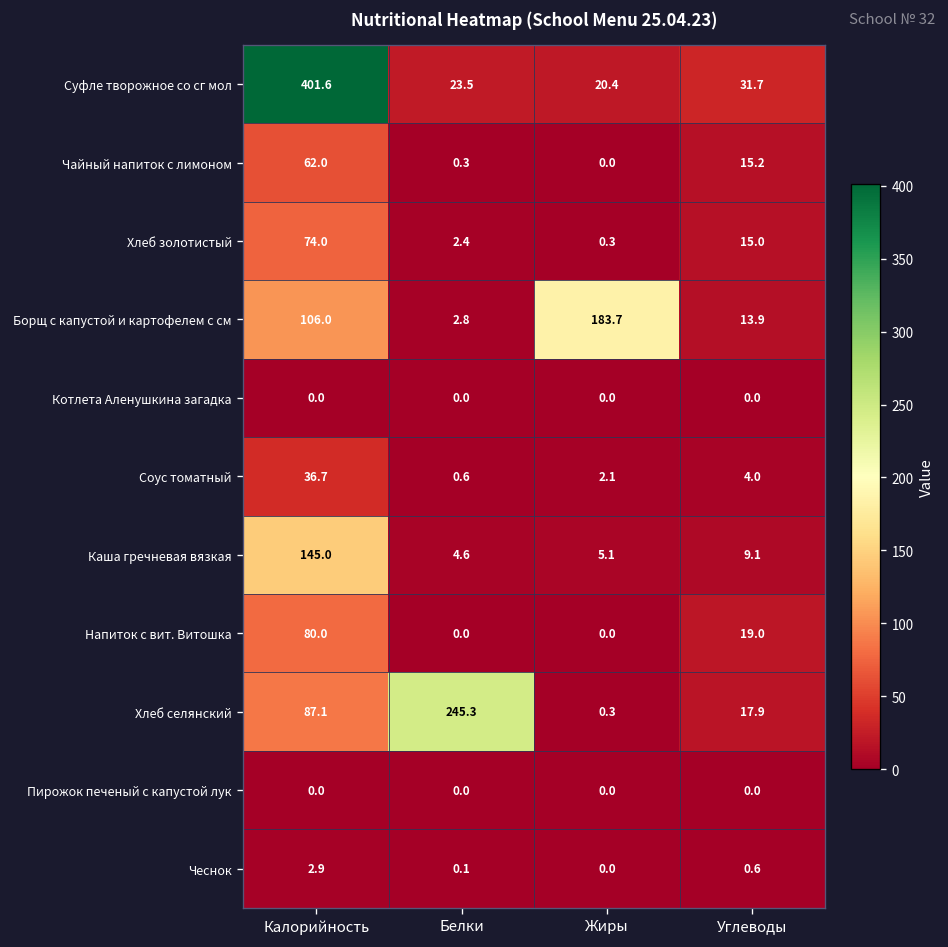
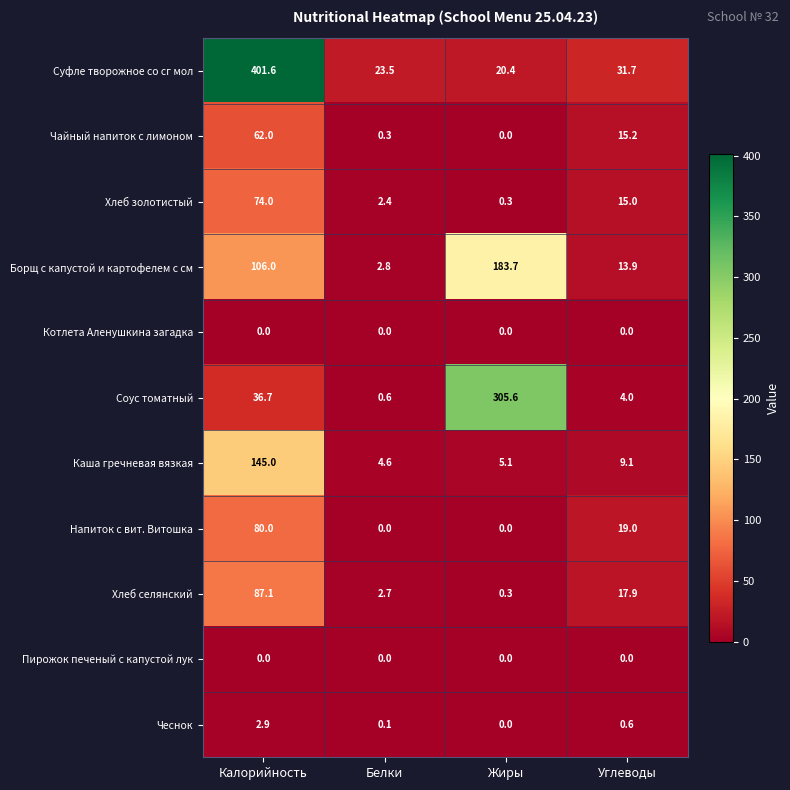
  {
    "Суфле творожное со сг мол": {
      "Калорийность": 401.6,
      "Белки": 23.5,
      "Жиры": 20.4,
      "Углеводы": 31.7
    },
    "Чайный напиток с лимоном": {
      "Калорийность": 62.0,
      "Белки": 0.3,
      "Жиры": 0.0,
      "Углеводы": 15.2
    },
    "Хлеб золотистый": {
      "Калорийность": 74.0,
      "Белки": 2.4,
      "Жиры": 0.3,
      "Углеводы": 15.0
    },
    "Борщ с капустой и картофелем с см": {
      "Калорийность": 106.0,
      "Белки": 2.8,
      "Жиры": 183.7,
      "Углеводы": 13.9
    },
    "Котлета Аленушкина загадка": {
      "Калорийность": 0.0,
      "Белки": 0.0,
      "Жиры": 0.0,
      "Углеводы": 0.0
    },
    "Соус томатный": {
      "Калорийность": 36.7,
      "Белки": 0.6,
-     "Жиры": 2.1,
+     "Жиры": 305.6,
      "Углеводы": 4.0
    },
    "Каша гречневая вязкая": {
      "Калорийность": 145.0,
      "Белки": 4.6,
      "Жиры": 5.1,
      "Углеводы": 9.1
    },
    "Напиток с вит. Витошка": {
      "Калорийность": 80.0,
      "Белки": 0.0,
      "Жиры": 0.0,
      "Углеводы": 19.0
    },
    "Хлеб селянский": {
      "Калорийность": 87.1,
-     "Белки": 245.3,
+     "Белки": 2.7,
      "Жиры": 0.3,
      "Углеводы": 17.9
    },
    "Пирожок печеный с капустой лук": {
      "Калорийность": 0.0,
      "Белки": 0.0,
      "Жиры": 0.0,
      "Углеводы": 0.0
    },
    "Чеснок": {
      "Калорийность": 2.9,
      "Белки": 0.1,
      "Жиры": 0.0,
      "Углеводы": 0.6
    }
  }
